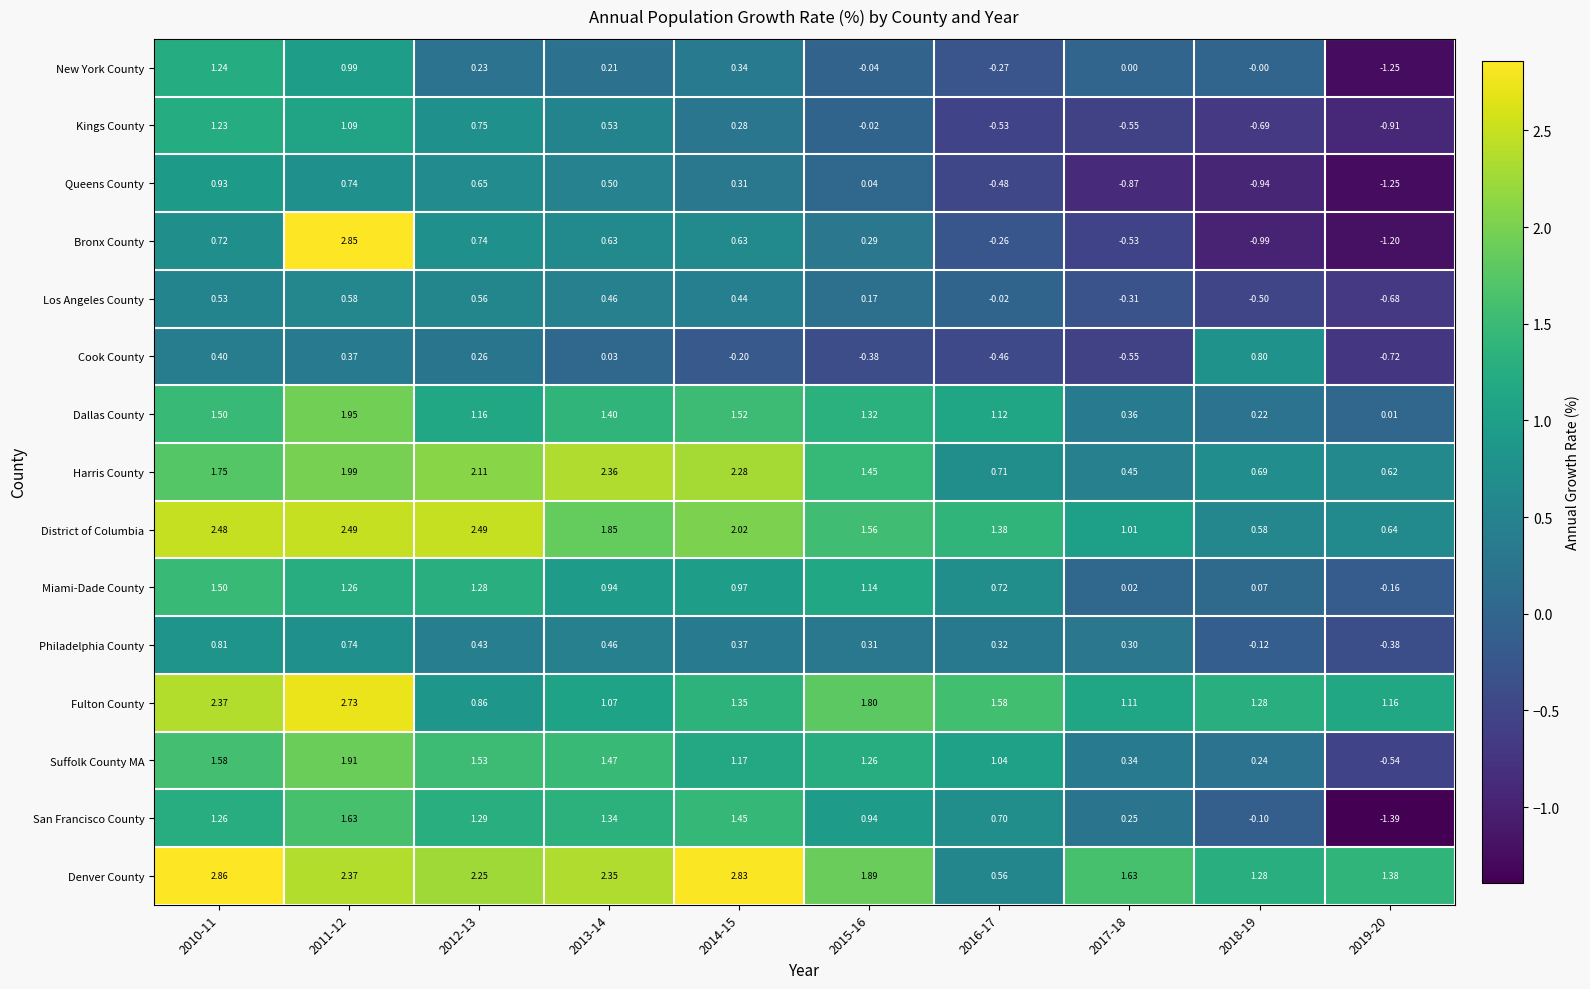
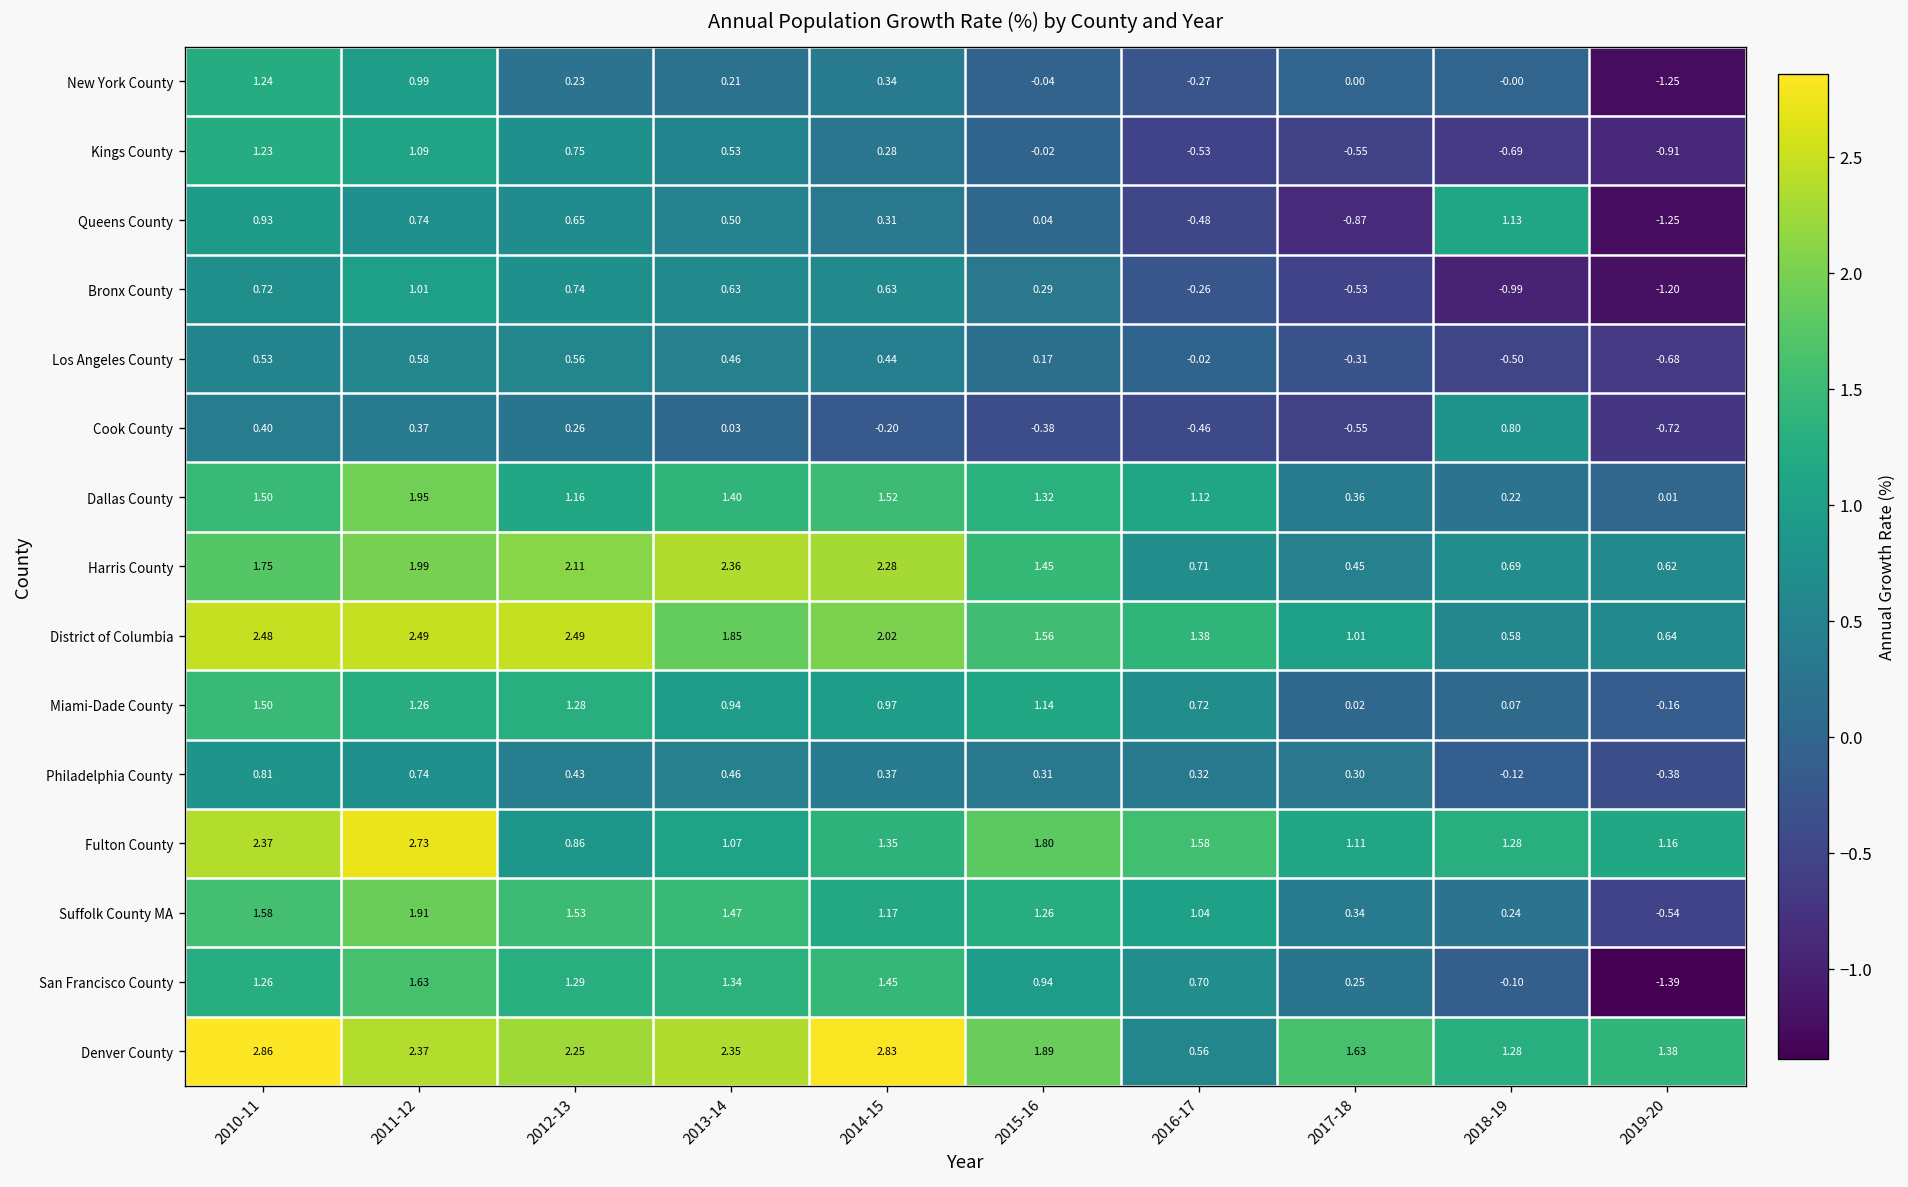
  {
    "New York County": {
      "2010-11": 1.24,
      "2011-12": 0.99,
      "2012-13": 0.23,
      "2013-14": 0.21,
      "2014-15": 0.34,
      "2015-16": -0.04,
      "2016-17": -0.27,
      "2017-18": 0.00,
      "2018-19": -0.00,
      "2019-20": -1.25
    },
    "Kings County": {
      "2010-11": 1.23,
      "2011-12": 1.09,
      "2012-13": 0.75,
      "2013-14": 0.53,
      "2014-15": 0.28,
      "2015-16": -0.02,
      "2016-17": -0.53,
      "2017-18": -0.55,
      "2018-19": -0.69,
      "2019-20": -0.91
    },
    "Queens County": {
      "2010-11": 0.93,
      "2011-12": 0.74,
      "2012-13": 0.65,
      "2013-14": 0.50,
      "2014-15": 0.31,
      "2015-16": 0.04,
      "2016-17": -0.48,
      "2017-18": -0.87,
-     "2018-19": -0.94,
+     "2018-19": 1.13,
      "2019-20": -1.25
    },
    "Bronx County": {
      "2010-11": 0.72,
-     "2011-12": 2.85,
+     "2011-12": 1.01,
      "2012-13": 0.74,
      "2013-14": 0.63,
      "2014-15": 0.63,
      "2015-16": 0.29,
      "2016-17": -0.26,
      "2017-18": -0.53,
      "2018-19": -0.99,
      "2019-20": -1.20
    },
    "Los Angeles County": {
      "2010-11": 0.53,
      "2011-12": 0.58,
      "2012-13": 0.56,
      "2013-14": 0.46,
      "2014-15": 0.44,
      "2015-16": 0.17,
      "2016-17": -0.02,
      "2017-18": -0.31,
      "2018-19": -0.50,
      "2019-20": -0.68
    },
    "Cook County": {
      "2010-11": 0.40,
      "2011-12": 0.37,
      "2012-13": 0.26,
      "2013-14": 0.03,
      "2014-15": -0.20,
      "2015-16": -0.38,
      "2016-17": -0.46,
      "2017-18": -0.55,
      "2018-19": 0.80,
      "2019-20": -0.72
    },
    "Dallas County": {
      "2010-11": 1.50,
      "2011-12": 1.95,
      "2012-13": 1.16,
      "2013-14": 1.40,
      "2014-15": 1.52,
      "2015-16": 1.32,
      "2016-17": 1.12,
      "2017-18": 0.36,
      "2018-19": 0.22,
      "2019-20": 0.01
    },
    "Harris County": {
      "2010-11": 1.75,
      "2011-12": 1.99,
      "2012-13": 2.11,
      "2013-14": 2.36,
      "2014-15": 2.28,
      "2015-16": 1.45,
      "2016-17": 0.71,
      "2017-18": 0.45,
      "2018-19": 0.69,
      "2019-20": 0.62
    },
    "District of Columbia": {
      "2010-11": 2.48,
      "2011-12": 2.49,
      "2012-13": 2.49,
      "2013-14": 1.85,
      "2014-15": 2.02,
      "2015-16": 1.56,
      "2016-17": 1.38,
      "2017-18": 1.01,
      "2018-19": 0.58,
      "2019-20": 0.64
    },
    "Miami-Dade County": {
      "2010-11": 1.50,
      "2011-12": 1.26,
      "2012-13": 1.28,
      "2013-14": 0.94,
      "2014-15": 0.97,
      "2015-16": 1.14,
      "2016-17": 0.72,
      "2017-18": 0.02,
      "2018-19": 0.07,
      "2019-20": -0.16
    },
    "Philadelphia County": {
      "2010-11": 0.81,
      "2011-12": 0.74,
      "2012-13": 0.43,
      "2013-14": 0.46,
      "2014-15": 0.37,
      "2015-16": 0.31,
      "2016-17": 0.32,
      "2017-18": 0.30,
      "2018-19": -0.12,
      "2019-20": -0.38
    },
    "Fulton County": {
      "2010-11": 2.37,
      "2011-12": 2.73,
      "2012-13": 0.86,
      "2013-14": 1.07,
      "2014-15": 1.35,
      "2015-16": 1.80,
      "2016-17": 1.58,
      "2017-18": 1.11,
      "2018-19": 1.28,
      "2019-20": 1.16
    },
    "Suffolk County MA": {
      "2010-11": 1.58,
      "2011-12": 1.91,
      "2012-13": 1.53,
      "2013-14": 1.47,
      "2014-15": 1.17,
      "2015-16": 1.26,
      "2016-17": 1.04,
      "2017-18": 0.34,
      "2018-19": 0.24,
      "2019-20": -0.54
    },
    "San Francisco County": {
      "2010-11": 1.26,
      "2011-12": 1.63,
      "2012-13": 1.29,
      "2013-14": 1.34,
      "2014-15": 1.45,
      "2015-16": 0.94,
      "2016-17": 0.70,
      "2017-18": 0.25,
      "2018-19": -0.10,
      "2019-20": -1.39
    },
    "Denver County": {
      "2010-11": 2.86,
      "2011-12": 2.37,
      "2012-13": 2.25,
      "2013-14": 2.35,
      "2014-15": 2.83,
      "2015-16": 1.89,
      "2016-17": 0.56,
      "2017-18": 1.63,
      "2018-19": 1.28,
      "2019-20": 1.38
    }
  }
